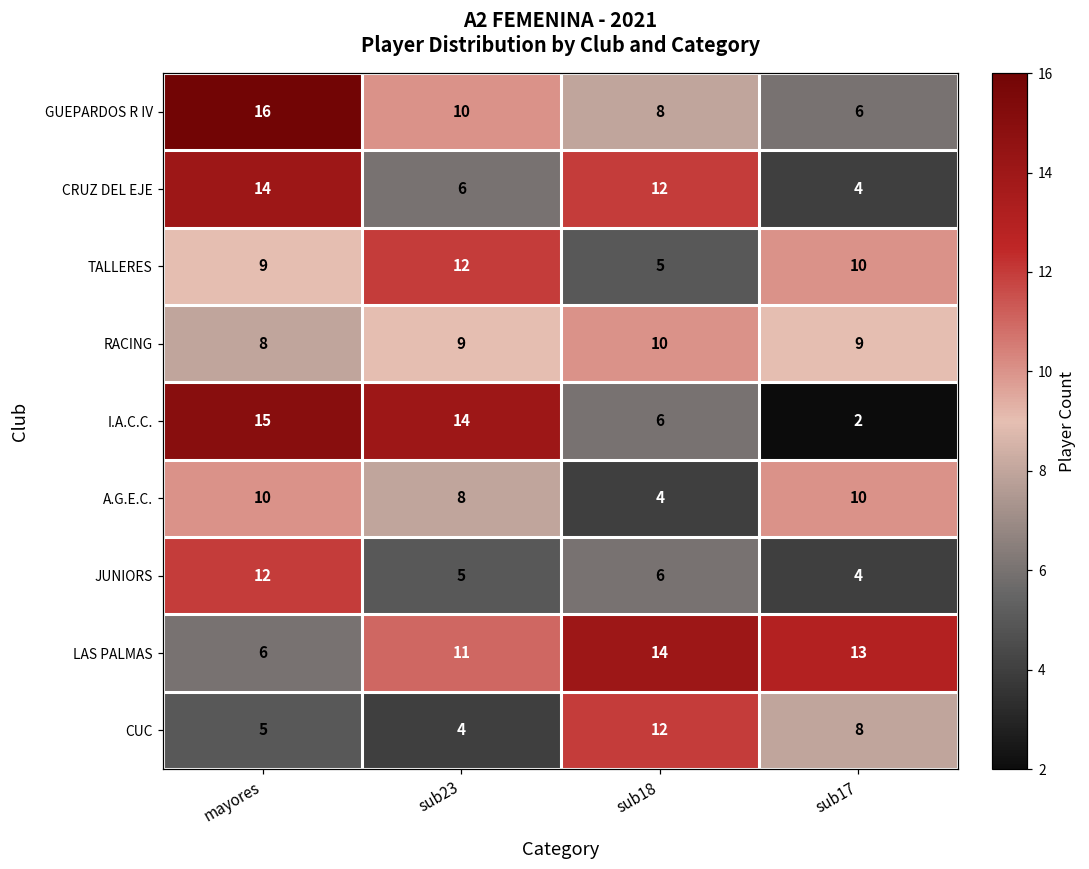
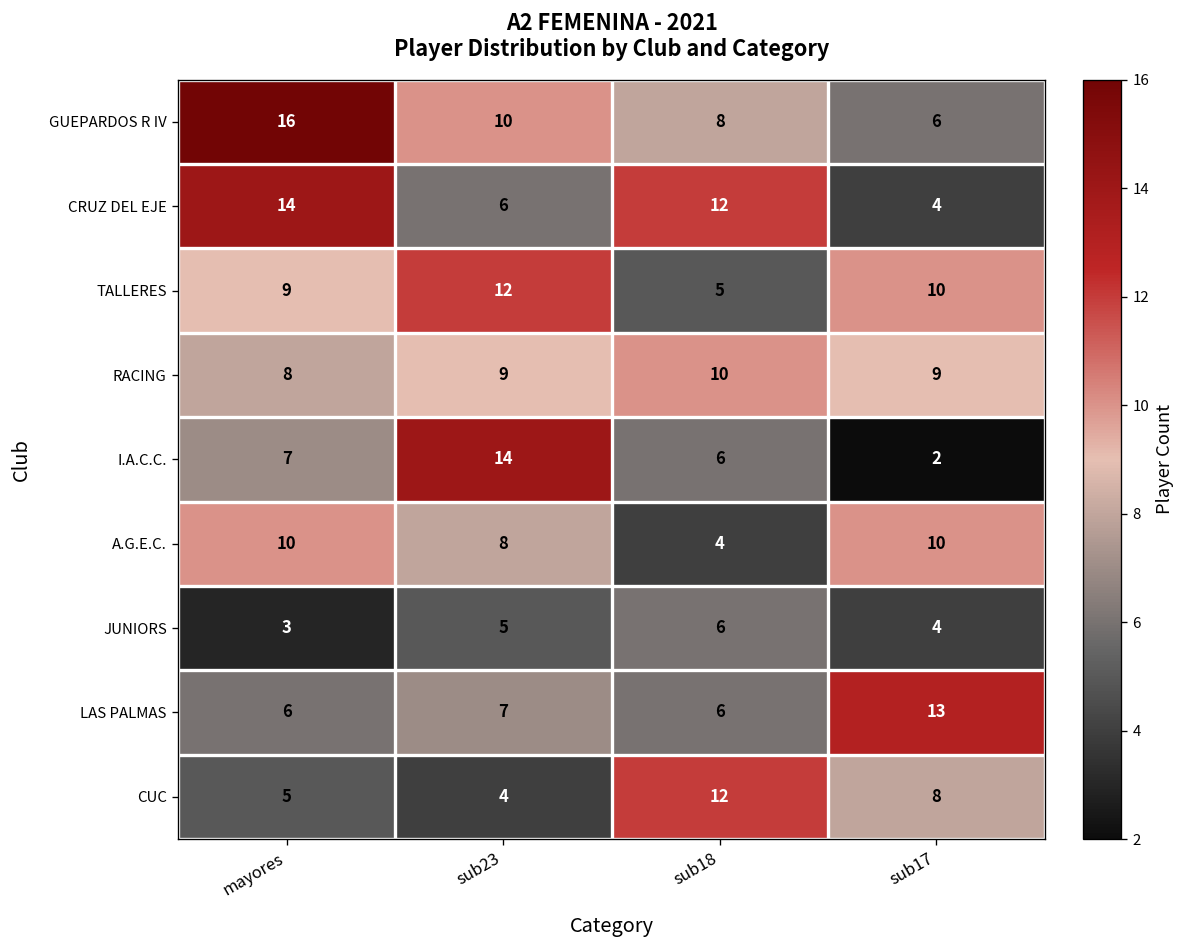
  {
    "GUEPARDOS R IV": {
      "mayores": 16,
      "sub23": 10,
      "sub18": 8,
      "sub17": 6
    },
    "CRUZ DEL EJE": {
      "mayores": 14,
      "sub23": 6,
      "sub18": 12,
      "sub17": 4
    },
    "TALLERES": {
      "mayores": 9,
      "sub23": 12,
      "sub18": 5,
      "sub17": 10
    },
    "RACING": {
      "mayores": 8,
      "sub23": 9,
      "sub18": 10,
      "sub17": 9
    },
    "I.A.C.C.": {
-     "mayores": 15,
+     "mayores": 7,
      "sub23": 14,
      "sub18": 6,
      "sub17": 2
    },
    "A.G.E.C.": {
      "mayores": 10,
      "sub23": 8,
      "sub18": 4,
      "sub17": 10
    },
    "JUNIORS": {
-     "mayores": 12,
+     "mayores": 3,
      "sub23": 5,
      "sub18": 6,
      "sub17": 4
    },
    "LAS PALMAS": {
      "mayores": 6,
-     "sub23": 11,
-     "sub18": 14,
+     "sub23": 7,
+     "sub18": 6,
      "sub17": 13
    },
    "CUC": {
      "mayores": 5,
      "sub23": 4,
      "sub18": 12,
      "sub17": 8
    }
  }
